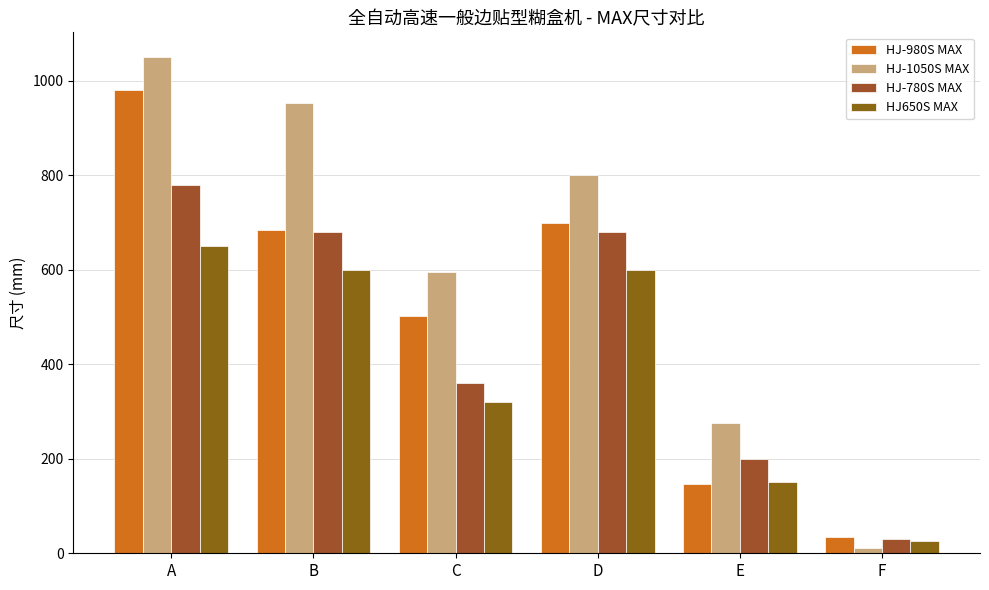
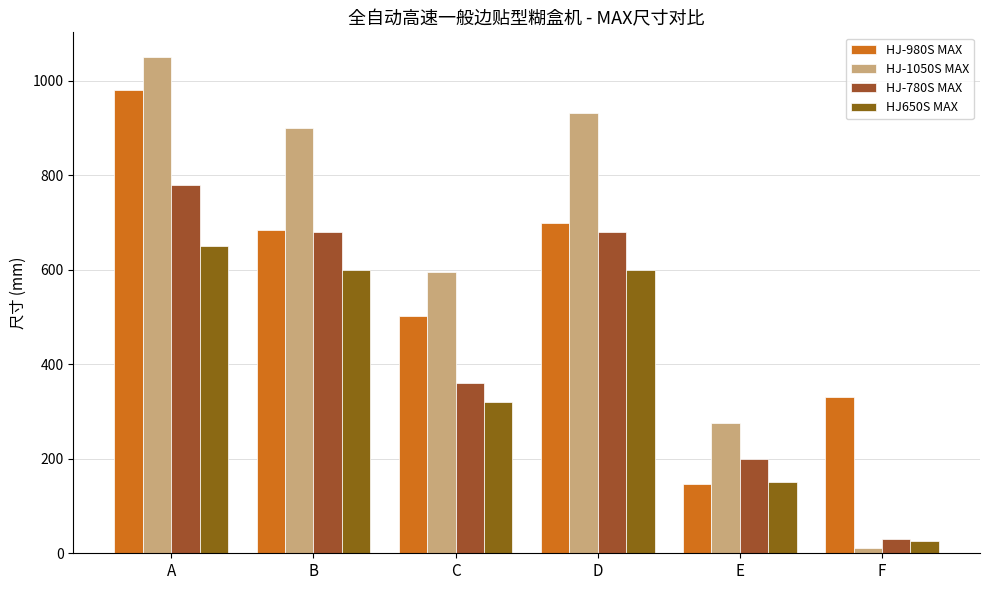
  {
    "HJ-980S MAX": {
      "A": 980,
      "B": 690,
      "C": 500,
      "D": 700,
      "E": 150,
-     "F": 40
+     "F": 330
    },
    "HJ-1050S MAX": {
      "A": 1050,
-     "B": 950,
+     "B": 900,
      "C": 600,
-     "D": 800,
+     "D": 930,
      "E": 280,
      "F": 10
    }
  }
